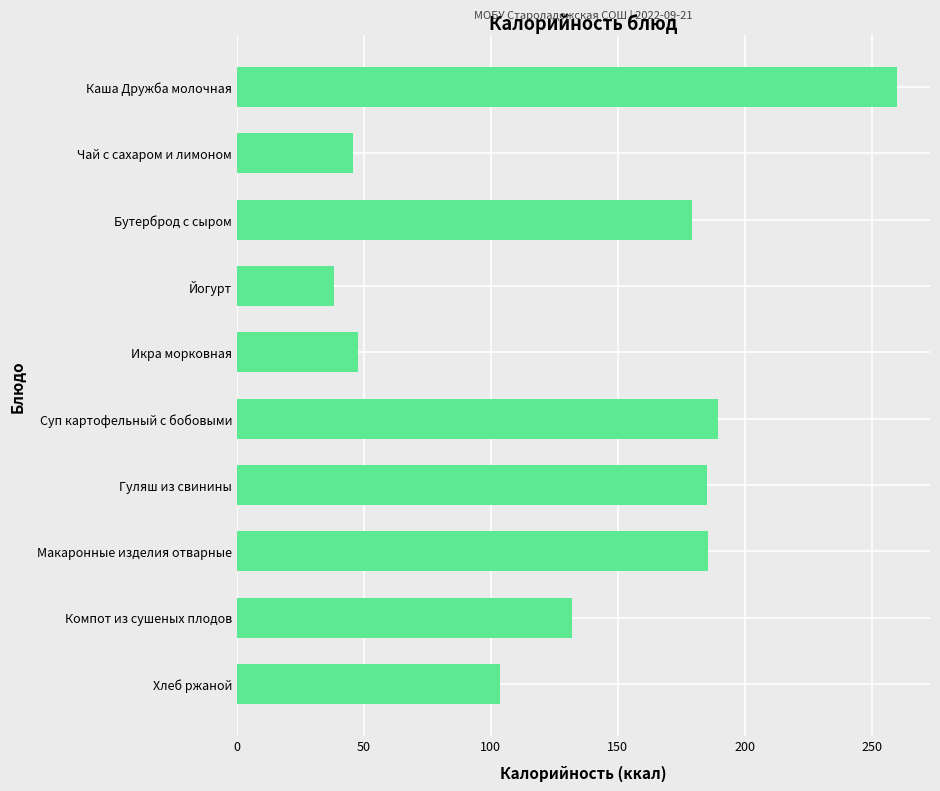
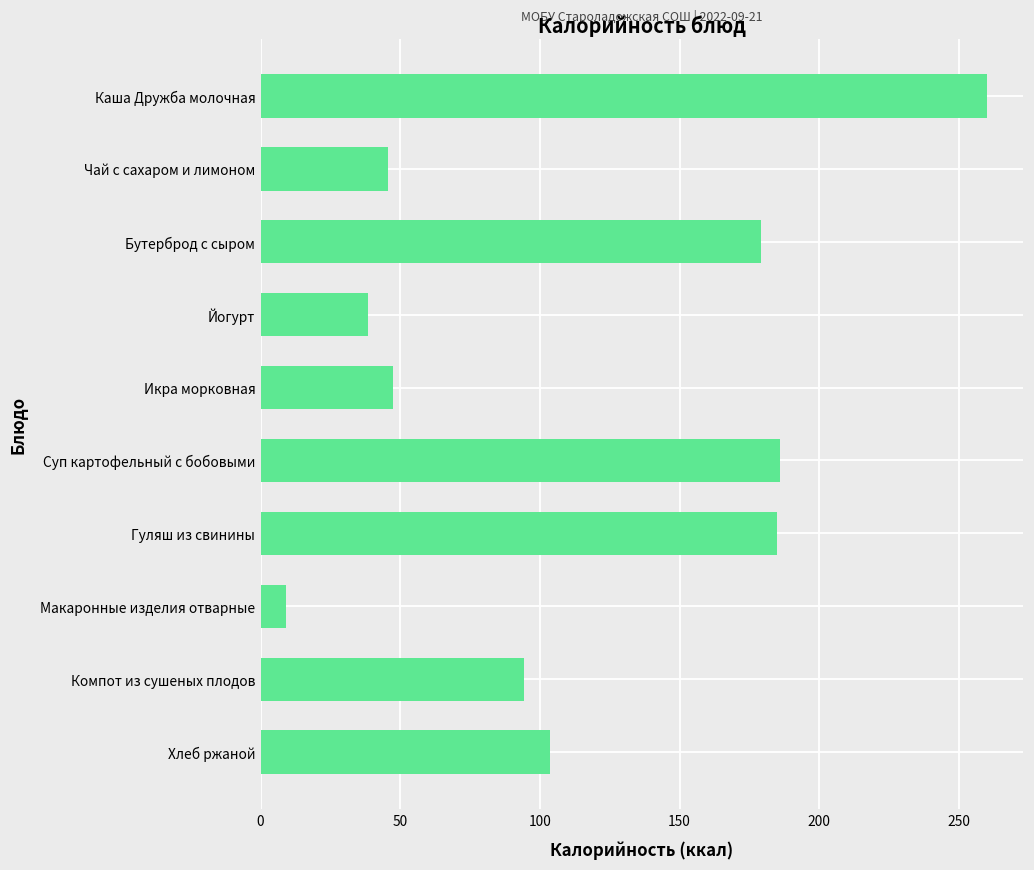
  {
    "Каша Дружба молочная": 260,
    "Чай с сахаром и лимоном": 46,
    "Бутерброд с сыром": 179,
    "Йогурт": 38,
    "Икра морковная": 48,
-   "Суп картофельный с бобовыми": 189,
+   "Суп картофельный с бобовыми": 186,
    "Гуляш из свинины": 185,
-   "Макаронные изделия отварные": 186,
-   "Компот из сушеных плодов": 132,
+   "Макаронные изделия отварные": 9,
+   "Компот из сушеных плодов": 94,
    "Хлеб ржаной": 104
  }
